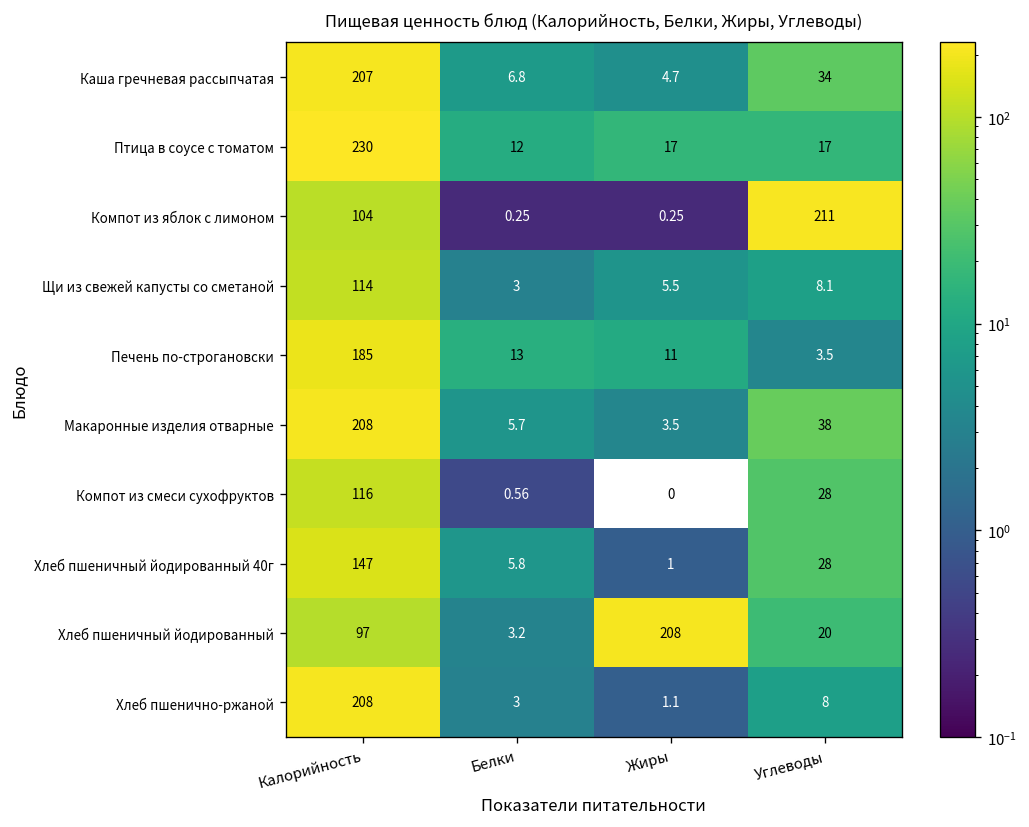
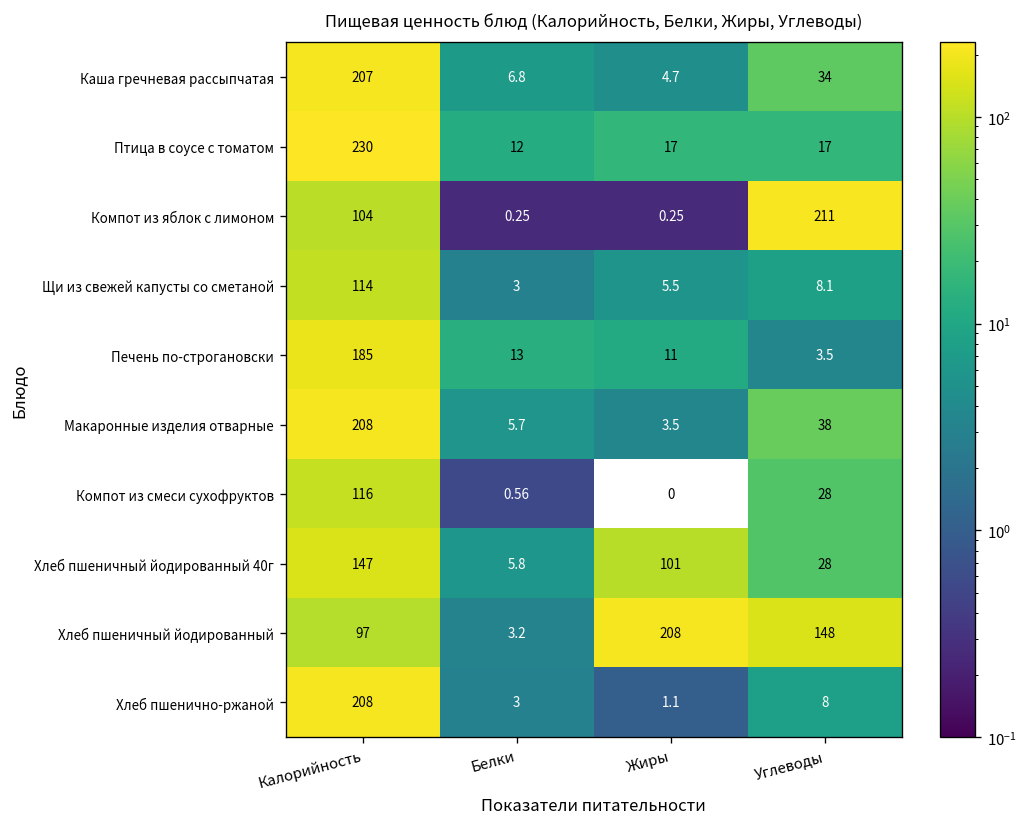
  {
    "Каша гречневая рассыпчатая": {
      "Калорийность": 207,
      "Белки": 6.8,
      "Жиры": 4.7,
      "Углеводы": 34
    },
    "Птица в соусе с томатом": {
      "Калорийность": 230,
      "Белки": 12,
      "Жиры": 17,
      "Углеводы": 17
    },
    "Компот из яблок с лимоном": {
      "Калорийность": 104,
      "Белки": 0.25,
      "Жиры": 0.25,
      "Углеводы": 211
    },
    "Щи из свежей капусты со сметаной": {
      "Калорийность": 114,
      "Белки": 3,
      "Жиры": 5.5,
      "Углеводы": 8.1
    },
    "Печень по-строгановски": {
      "Калорийность": 185,
      "Белки": 13,
      "Жиры": 11,
      "Углеводы": 3.5
    },
    "Макаронные изделия отварные": {
      "Калорийность": 208,
      "Белки": 5.7,
      "Жиры": 3.5,
      "Углеводы": 38
    },
    "Компот из смеси сухофруктов": {
      "Калорийность": 116,
      "Белки": 0.56,
      "Жиры": 0,
      "Углеводы": 28
    },
    "Хлеб пшеничный йодированный 40г": {
      "Калорийность": 147,
      "Белки": 5.8,
-     "Жиры": 1,
+     "Жиры": 101,
      "Углеводы": 28
    },
    "Хлеб пшеничный йодированный": {
      "Калорийность": 97,
      "Белки": 3.2,
      "Жиры": 208,
-     "Углеводы": 20
+     "Углеводы": 148
    },
    "Хлеб пшенично-ржаной": {
      "Калорийность": 208,
      "Белки": 3,
      "Жиры": 1.1,
      "Углеводы": 8
    }
  }
